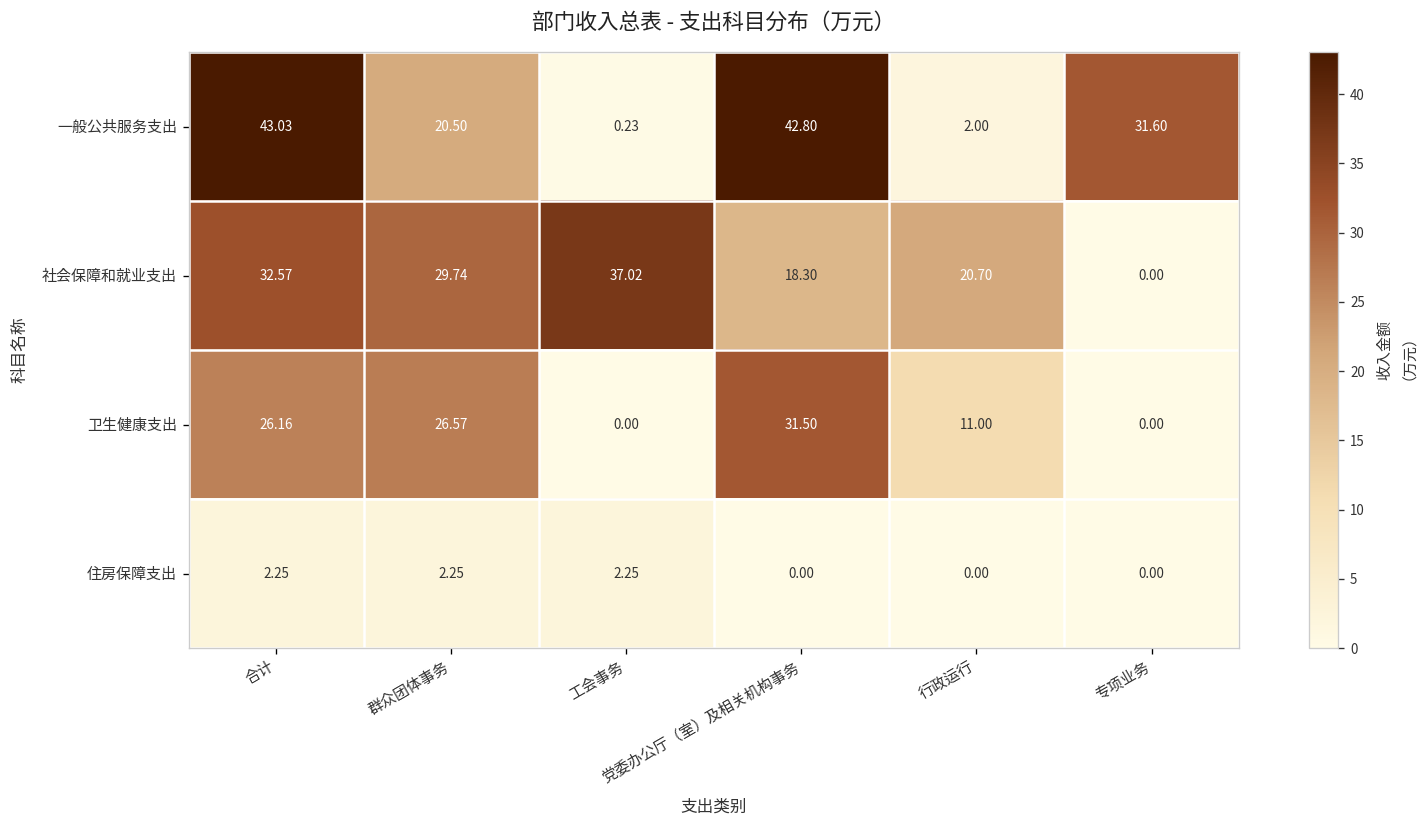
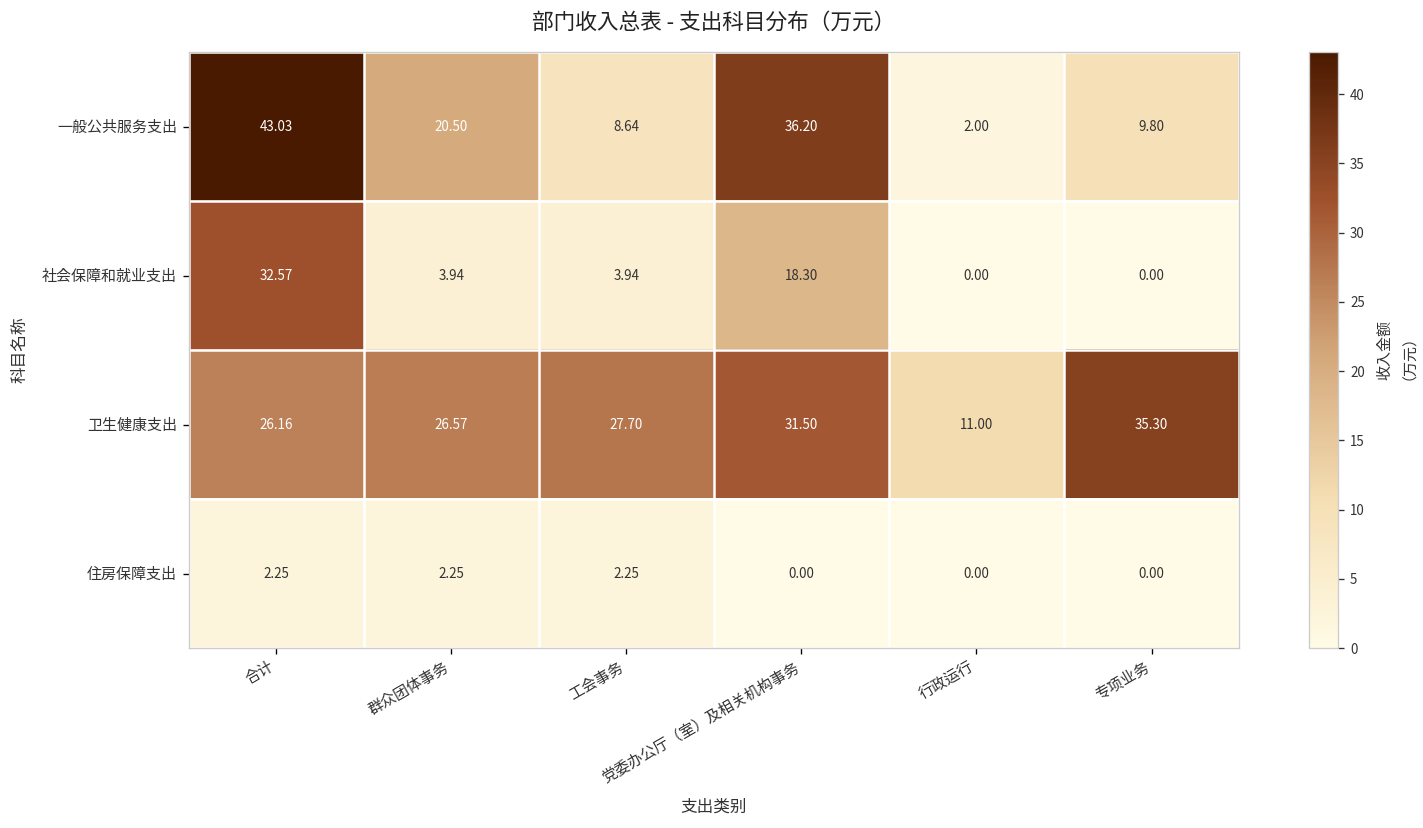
  {
    "一般公共服务支出": {
      "合计": 43.03,
      "群众团体事务": 20.50,
-     "工会事务": 0.23,
-     "党委办公厅（室）及相关机构事务": 42.80,
+     "工会事务": 8.64,
+     "党委办公厅（室）及相关机构事务": 36.20,
      "行政运行": 2.00,
-     "专项业务": 31.60
+     "专项业务": 9.80
    },
    "社会保障和就业支出": {
      "合计": 32.57,
-     "群众团体事务": 29.74,
-     "工会事务": 37.02,
+     "群众团体事务": 3.94,
+     "工会事务": 3.94,
      "党委办公厅（室）及相关机构事务": 18.30,
-     "行政运行": 20.70,
+     "行政运行": 0.00,
      "专项业务": 0.00
    },
    "卫生健康支出": {
      "合计": 26.16,
      "群众团体事务": 26.57,
-     "工会事务": 0.00,
+     "工会事务": 27.70,
      "党委办公厅（室）及相关机构事务": 31.50,
      "行政运行": 11.00,
-     "专项业务": 0.00
+     "专项业务": 35.30
    },
    "住房保障支出": {
      "合计": 2.25,
      "群众团体事务": 2.25,
      "工会事务": 2.25,
      "党委办公厅（室）及相关机构事务": 0.00,
      "行政运行": 0.00,
      "专项业务": 0.00
    }
  }
